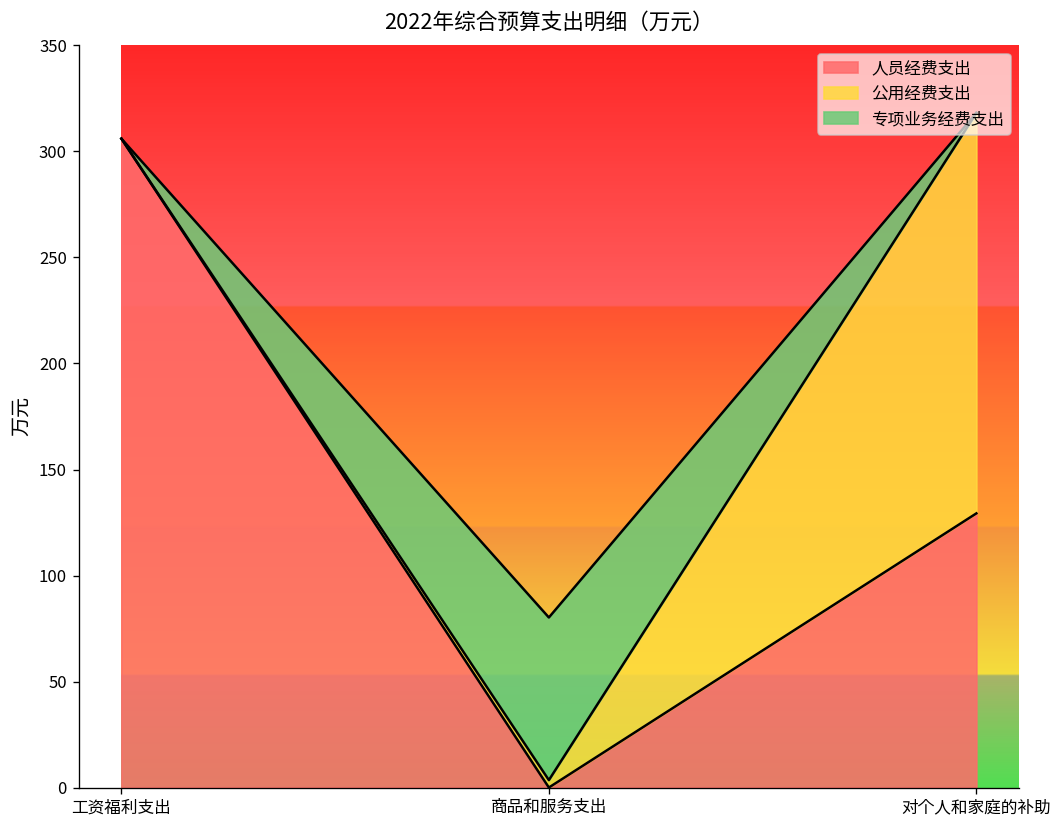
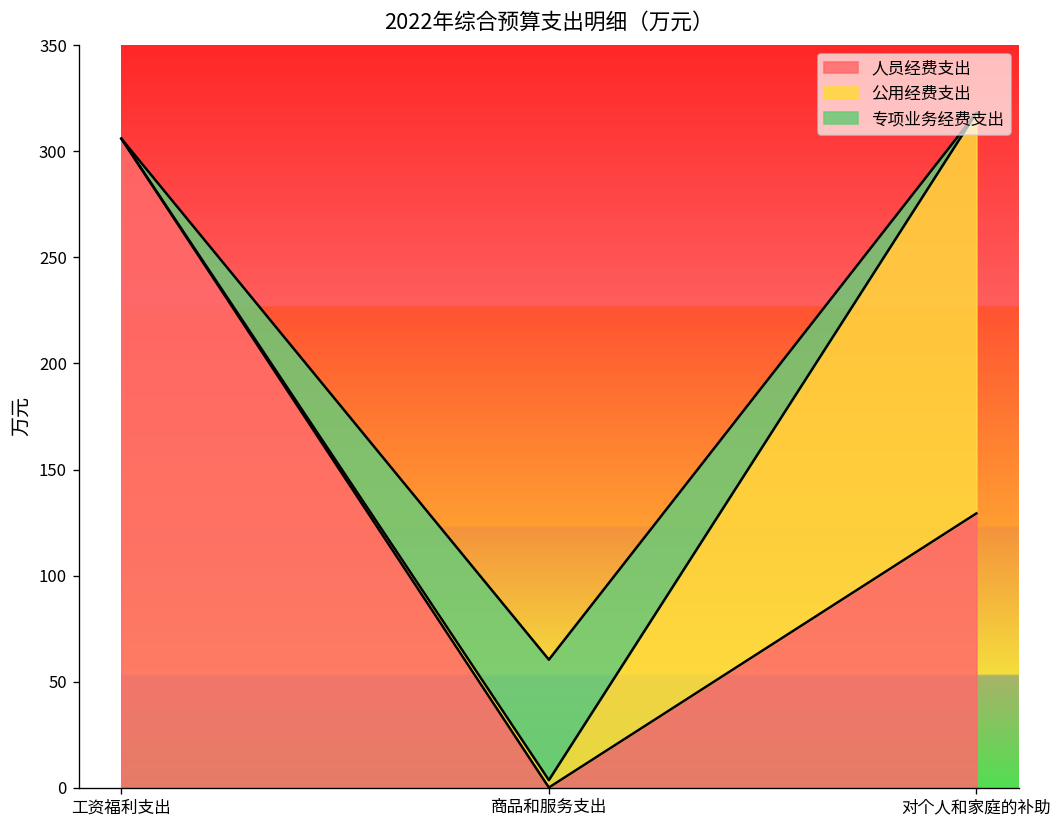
  {
    "人员经费支出": {
      "商品和服务支出": 0,
      "对个人和家庭的补助": 129
    },
    "公用经费支出": {
      "商品和服务支出": 4
    },
    "专项业务经费支出": {
-     "商品和服务支出": 77
+     "商品和服务支出": 57
    }
  }
